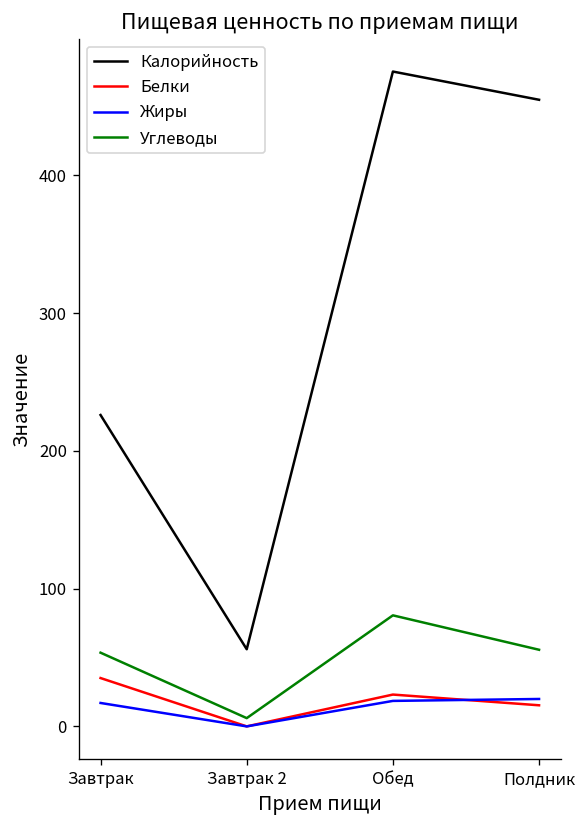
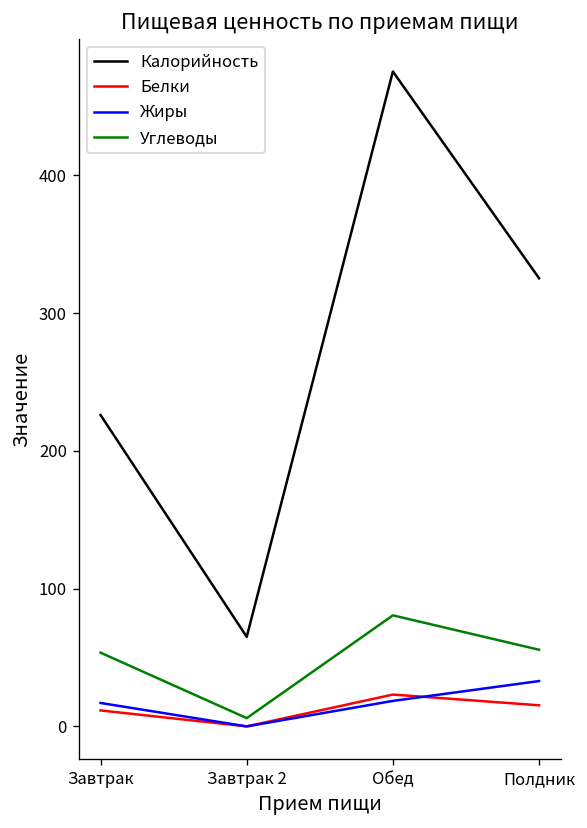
  {
    "Калорийность": {
      "Завтрак": 226,
-     "Завтрак 2": 56,
+     "Завтрак 2": 65,
      "Обед": 475,
-     "Полдник": 455
+     "Полдник": 325
    },
    "Белки": {
-     "Завтрак": 35,
+     "Завтрак": 12,
      "Обед": 23,
      "Полдник": 15
    },
    "Жиры": {
      "Завтрак": 17,
      "Обед": 19,
-     "Полдник": 20
+     "Полдник": 33
    },
    "Углеводы": {
      "Завтрак": 54,
      "Завтрак 2": 6,
      "Обед": 81,
      "Полдник": 56
    }
  }
